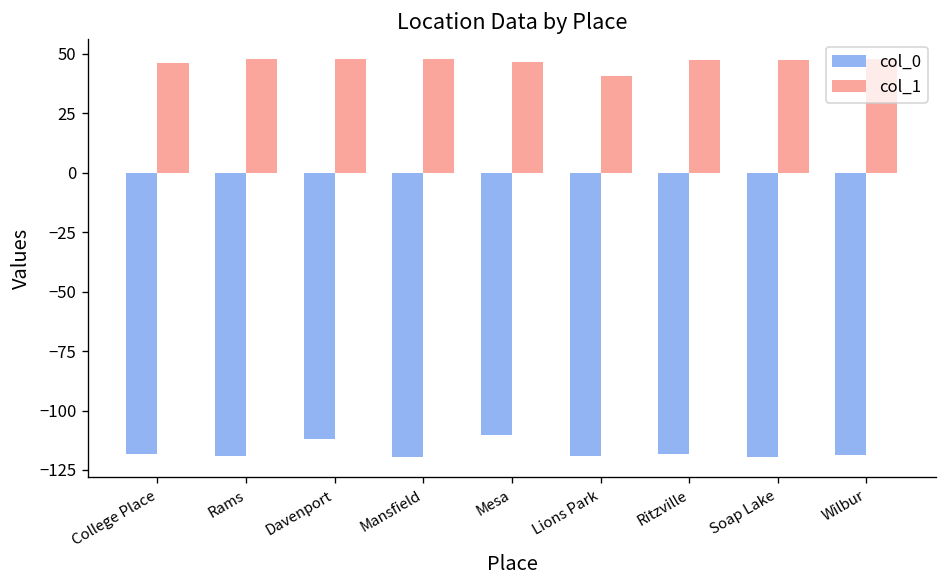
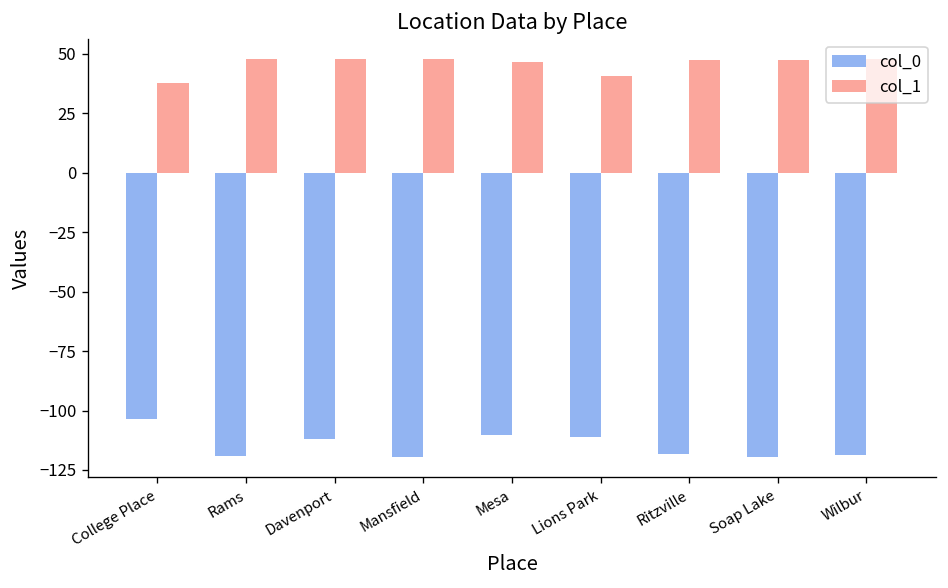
  {
    "col_0": {
-     "College Place": -118,
+     "College Place": -104,
      "Rams": -119,
      "Davenport": -112,
      "Mansfield": -120,
      "Mesa": -110,
-     "Lions Park": -119,
+     "Lions Park": -111,
      "Ritzville": -118,
      "Soap Lake": -119,
      "Wilbur": -119
    },
    "col_1": {
-     "College Place": 46,
+     "College Place": 37,
      "Rams": 48,
      "Davenport": 48,
      "Mansfield": 48,
      "Mesa": 47,
      "Lions Park": 41,
      "Ritzville": 47,
      "Soap Lake": 47
    }
  }
